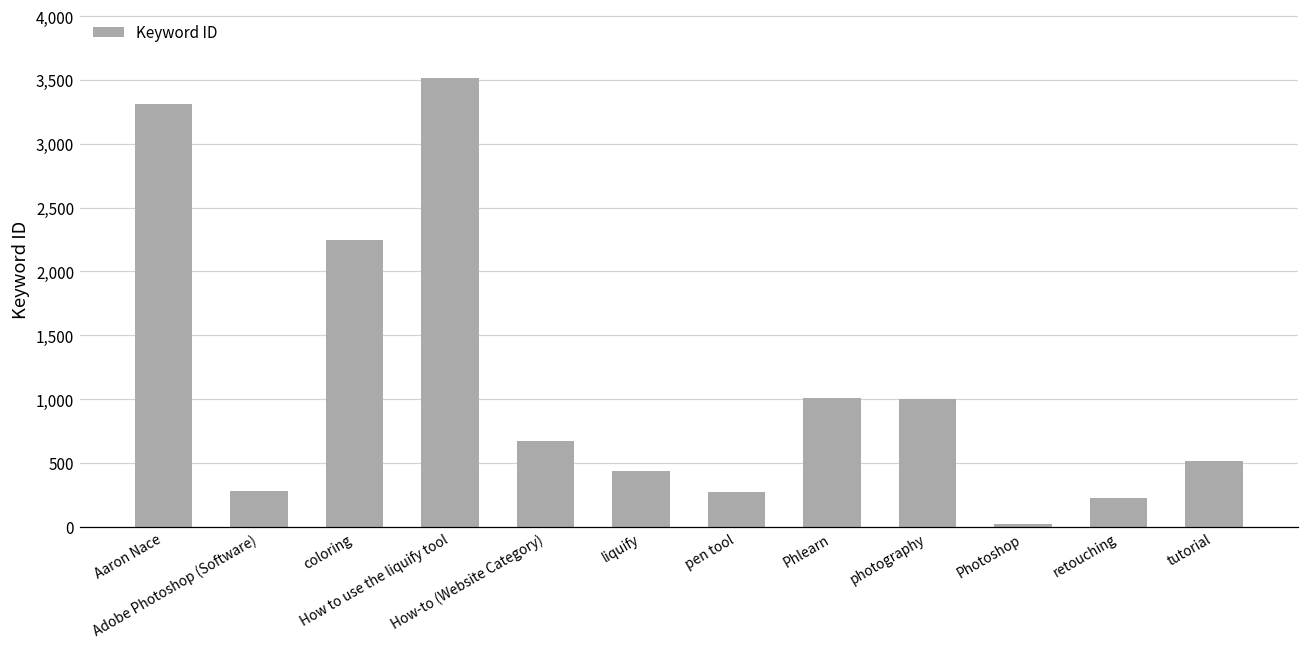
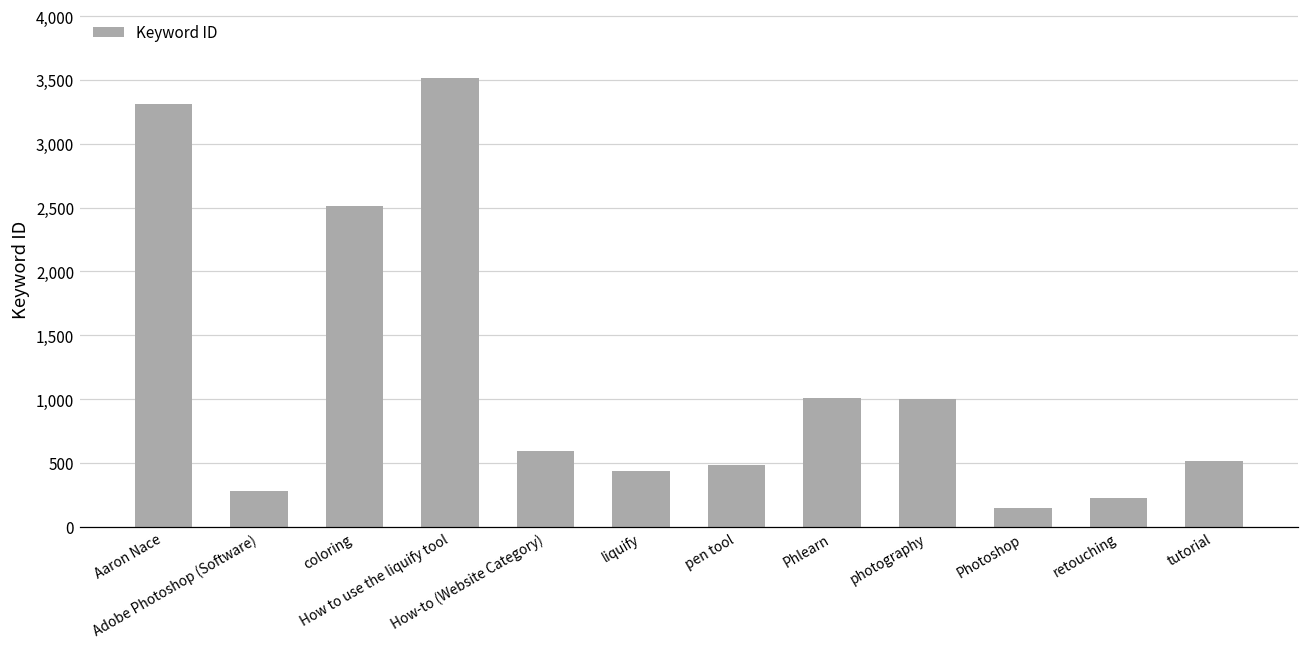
  {
    "Aaron Nace": "3,320",
    "Adobe Photoshop (Software)": "280",
-   "coloring": "2,250",
+   "coloring": "2,510",
    "How to use the liquify tool": "3,520",
-   "How-to (Website Category)": "670",
+   "How-to (Website Category)": "590",
    "liquify": "440",
-   "pen tool": "270",
+   "pen tool": "480",
    "Phlearn": "1,010",
    "photography": "1,000",
-   "Photoshop": "20",
+   "Photoshop": "150",
    "retouching": "230",
    "tutorial": "520"
  }
